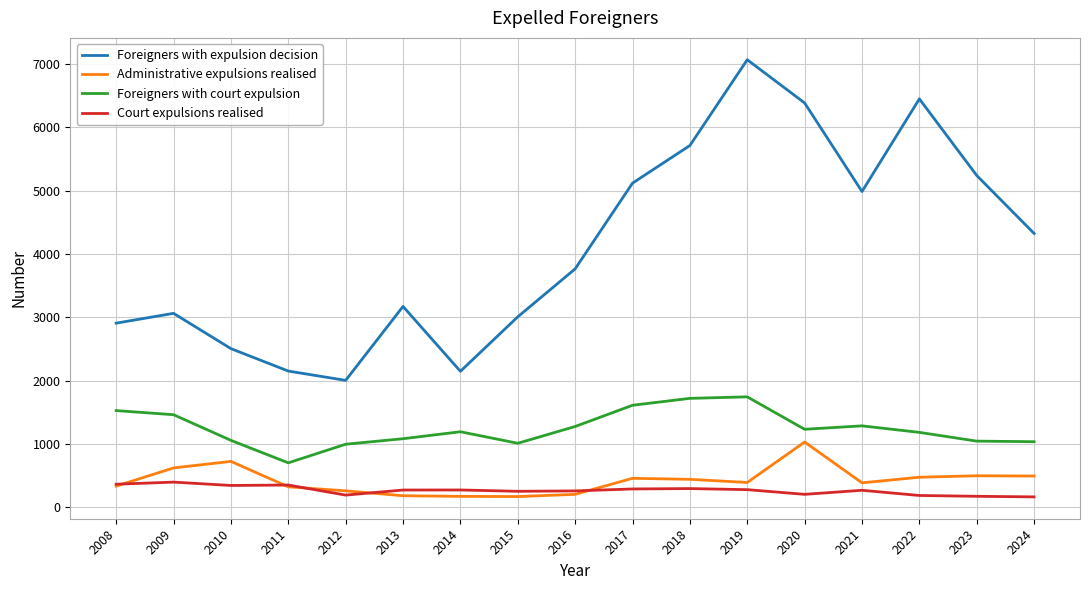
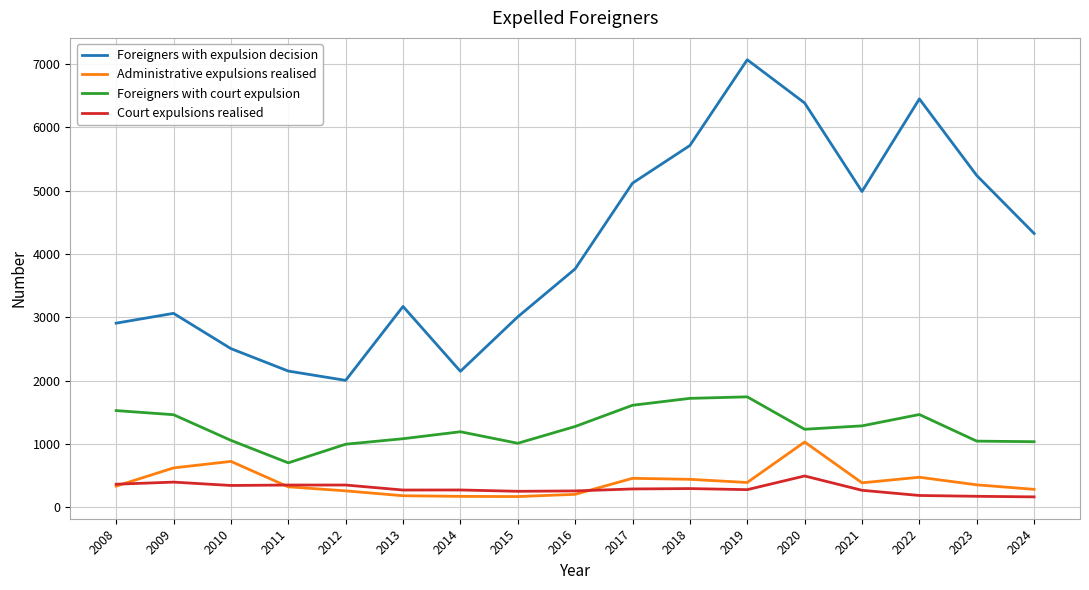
  {
    "Foreigners with expulsion decision": {
      "2008": 2900,
      "2009": 3100,
      "2010": 2500,
      "2011": 2200,
      "2012": 2000,
      "2013": 3200,
      "2014": 2100,
      "2015": 3000,
      "2016": 3800,
      "2017": 5100,
      "2018": 5700,
      "2019": 7100,
      "2020": 6400,
      "2021": 5000,
      "2022": 6400,
      "2023": 5200,
      "2024": 4300
    },
    "Administrative expulsions realised": {
      "2009": 600,
      "2010": 700,
      "2012": 300,
      "2013": 200,
      "2014": 200,
      "2015": 200,
      "2016": 200,
      "2017": 500,
      "2018": 400,
      "2019": 400,
      "2020": 1000,
      "2021": 400,
      "2022": 500,
-     "2023": 500,
-     "2024": 500
+     "2023": 400,
+     "2024": 300
    },
    "Foreigners with court expulsion": {
      "2008": 1500,
      "2009": 1500,
      "2010": 1100,
      "2011": 700,
      "2012": 1000,
      "2013": 1100,
      "2014": 1200,
      "2015": 1000,
      "2016": 1300,
      "2017": 1600,
      "2018": 1700,
      "2019": 1700,
      "2020": 1200,
      "2021": 1300,
-     "2022": 1200,
+     "2022": 1500,
      "2023": 1000,
      "2024": 1000
    },
    "Court expulsions realised": {
      "2009": 400,
      "2010": 300,
-     "2012": 200,
+     "2012": 400,
      "2013": 300,
      "2014": 300,
      "2015": 300,
      "2016": 300,
      "2017": 300,
      "2018": 300,
      "2019": 300,
-     "2020": 200,
+     "2020": 500,
      "2021": 300,
      "2022": 200,
      "2023": 200,
      "2024": 200
    }
  }
